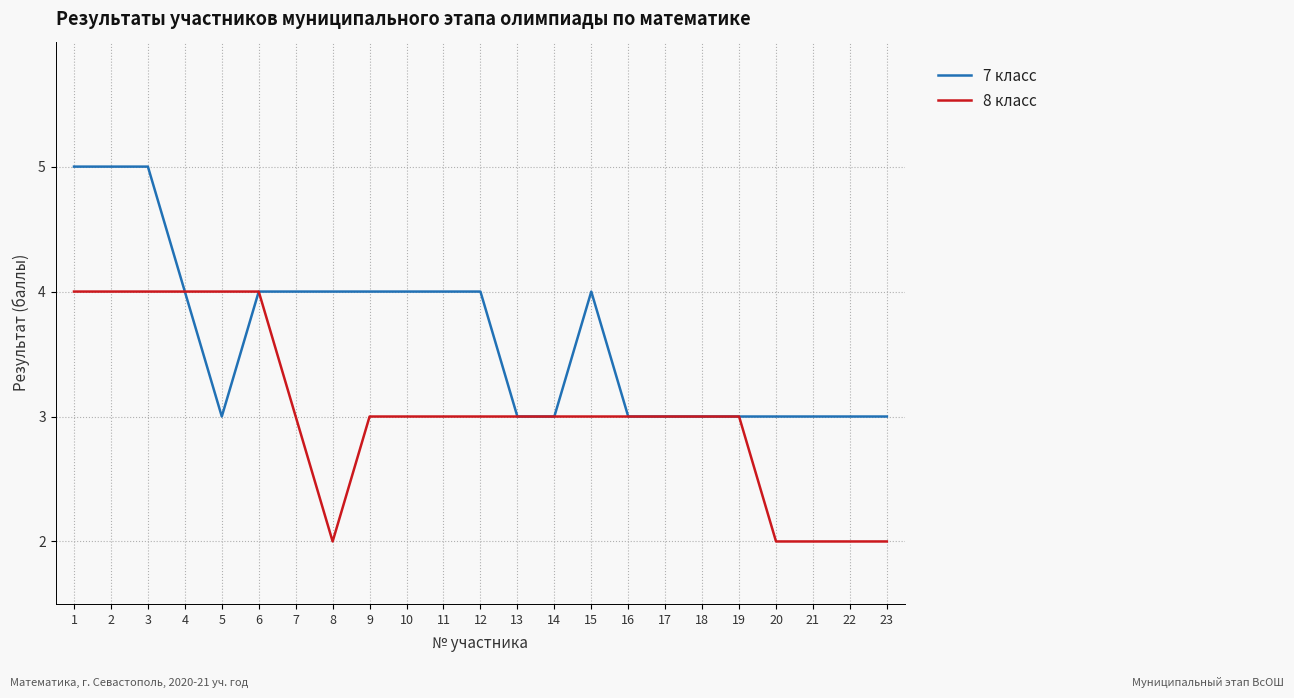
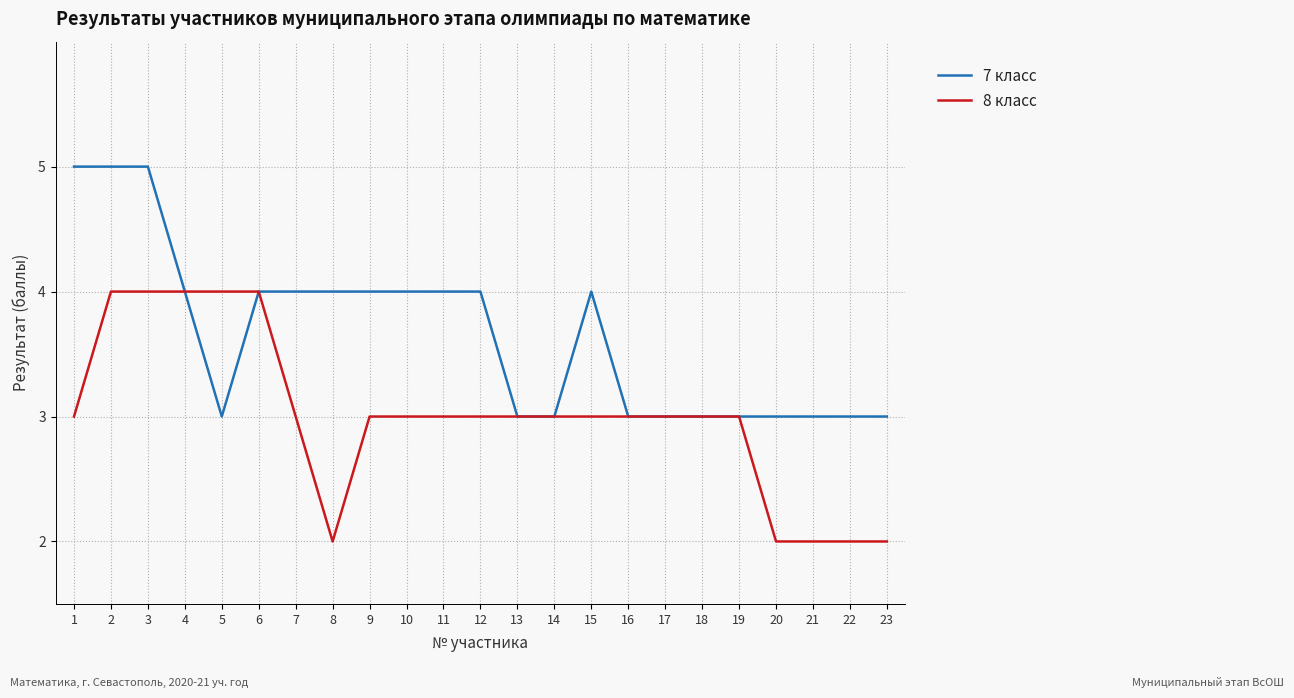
  {
    "7 класс": {
      "1": 5,
      "2": 5,
      "3": 5,
      "5": 3,
      "7": 4,
      "8": 4,
      "9": 4,
      "10": 4,
      "11": 4,
      "12": 4,
      "15": 4,
      "20": 3,
      "21": 3,
      "22": 3,
      "23": 3
    },
    "8 класс": {
-     "1": 4,
+     "1": 3,
      "2": 4,
      "3": 4,
      "5": 4,
      "7": 3,
      "8": 2,
      "9": 3,
      "10": 3,
      "11": 3,
      "12": 3,
      "15": 3,
      "20": 2,
      "21": 2,
      "22": 2,
      "23": 2
    }
  }
